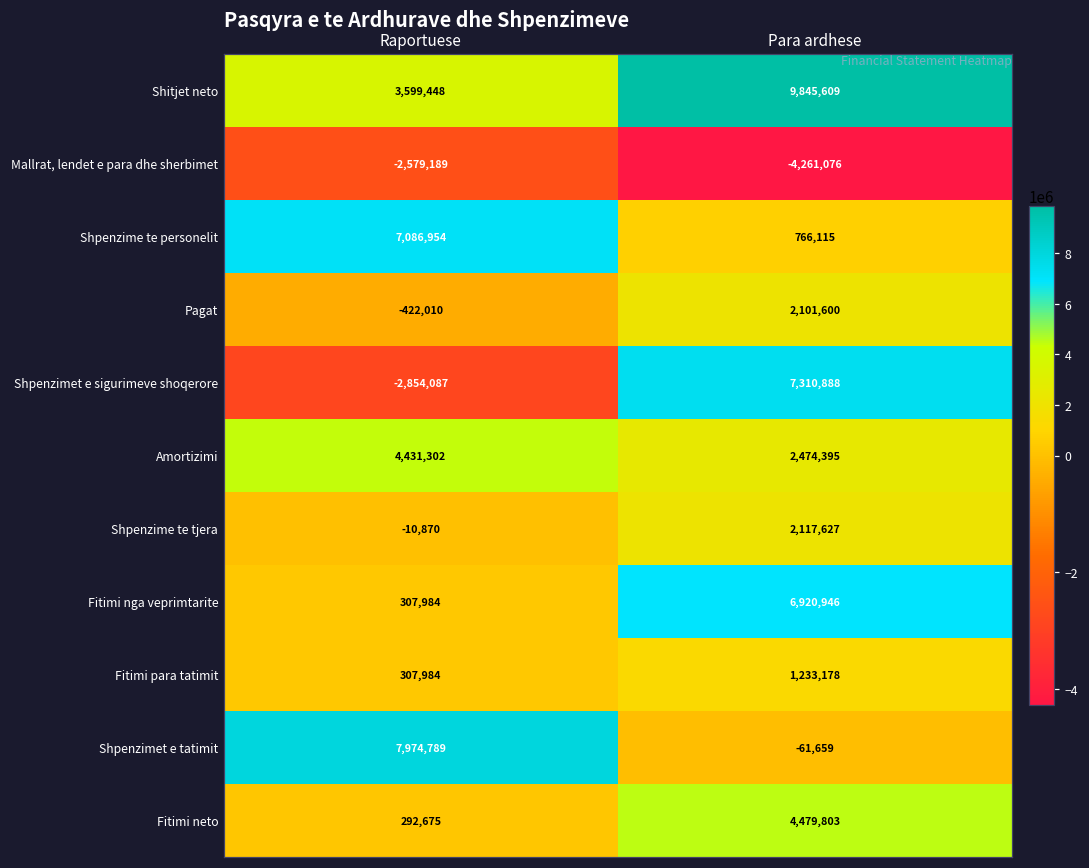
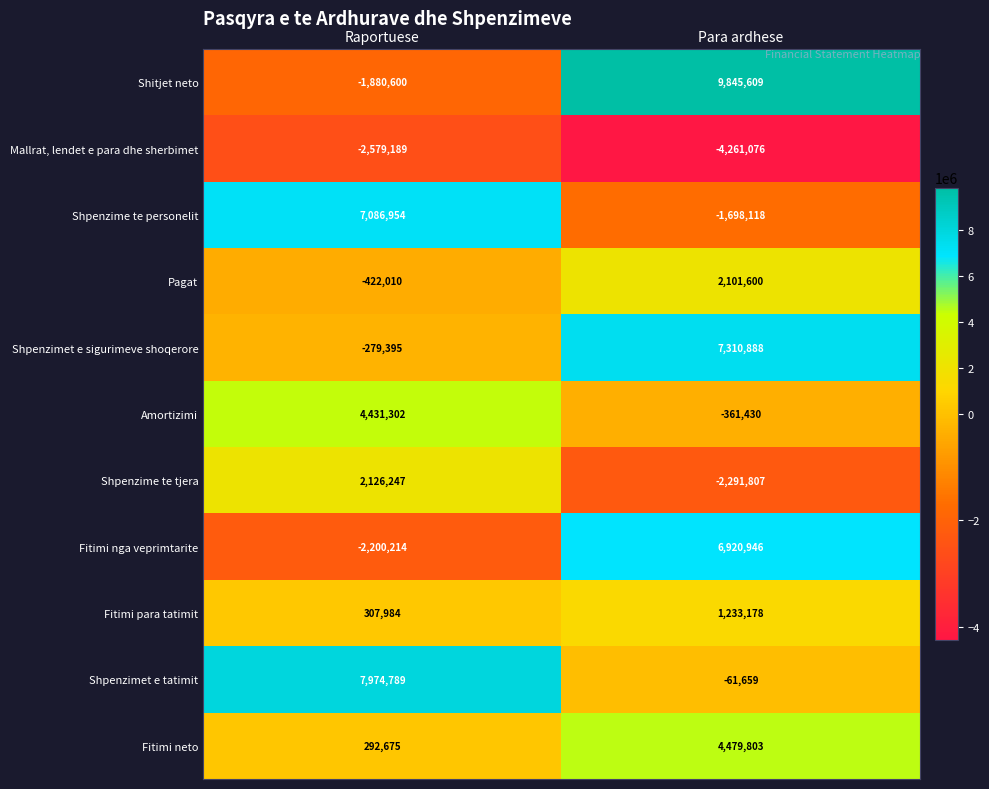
  {
    "Shitjet neto": {
-     "Raportuese": "3,599,448"
+     "Raportuese": "-1,880,600"
    },
    "Mallrat, lendet e para dhe sherbimet": {
      "Raportuese": "-2,579,189",
      "Para ardhese": "-4,261,076"
    },
    "Shpenzime te personelit": {
      "Raportuese": "7,086,954",
-     "Para ardhese": "766,115"
+     "Para ardhese": "-1,698,118"
    },
    "Pagat": {
      "Raportuese": "-422,010",
      "Para ardhese": "2,101,600"
    },
    "Shpenzimet e sigurimeve shoqerore": {
-     "Raportuese": "-2,854,087",
+     "Raportuese": "-279,395",
      "Para ardhese": "7,310,888"
    },
    "Amortizimi": {
      "Raportuese": "4,431,302",
-     "Para ardhese": "2,474,395"
+     "Para ardhese": "-361,430"
    },
    "Shpenzime te tjera": {
-     "Raportuese": "-10,870",
-     "Para ardhese": "2,117,627"
+     "Raportuese": "2,126,247",
+     "Para ardhese": "-2,291,807"
    },
    "Fitimi nga veprimtarite": {
-     "Raportuese": "307,984",
+     "Raportuese": "-2,200,214",
      "Para ardhese": "6,920,946"
    },
    "Fitimi para tatimit": {
      "Raportuese": "307,984",
      "Para ardhese": "1,233,178"
    },
    "Shpenzimet e tatimit": {
      "Raportuese": "7,974,789",
      "Para ardhese": "-61,659"
    },
    "Fitimi neto": {
      "Raportuese": "292,675",
      "Para ardhese": "4,479,803"
    }
  }
